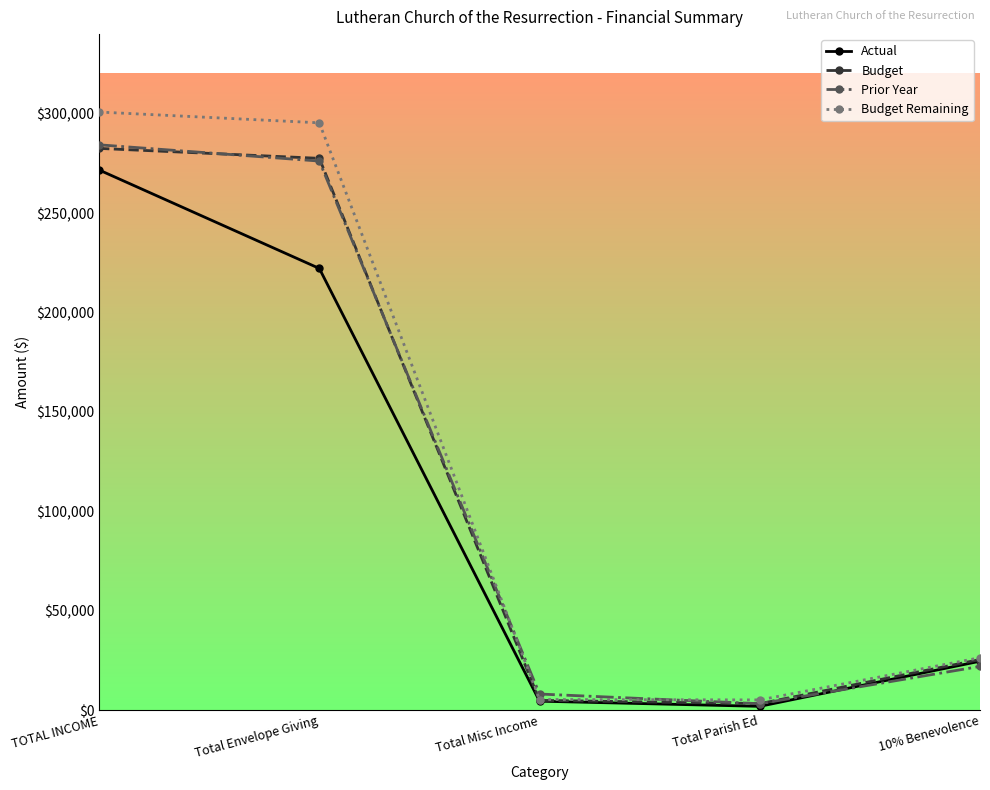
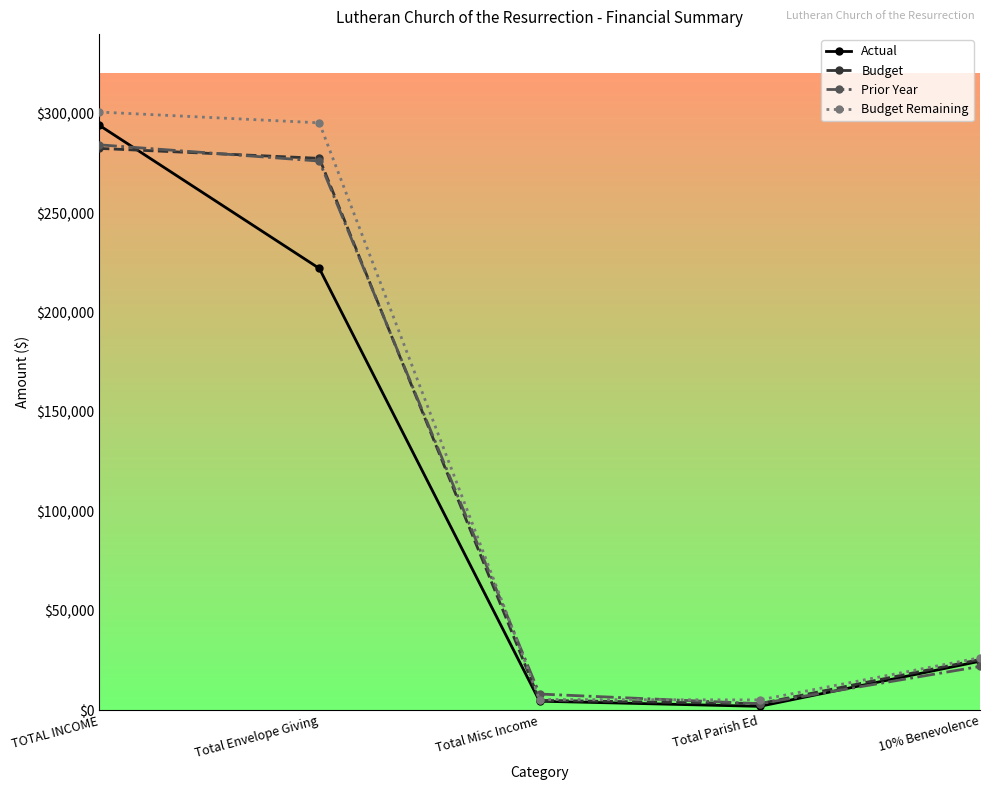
  {
    "Actual": {
-     "TOTAL INCOME": "$272,000",
+     "TOTAL INCOME": "$294,000",
      "Total Envelope Giving": "$222,000",
      "Total Parish Ed": "$2,000"
    }
  }
